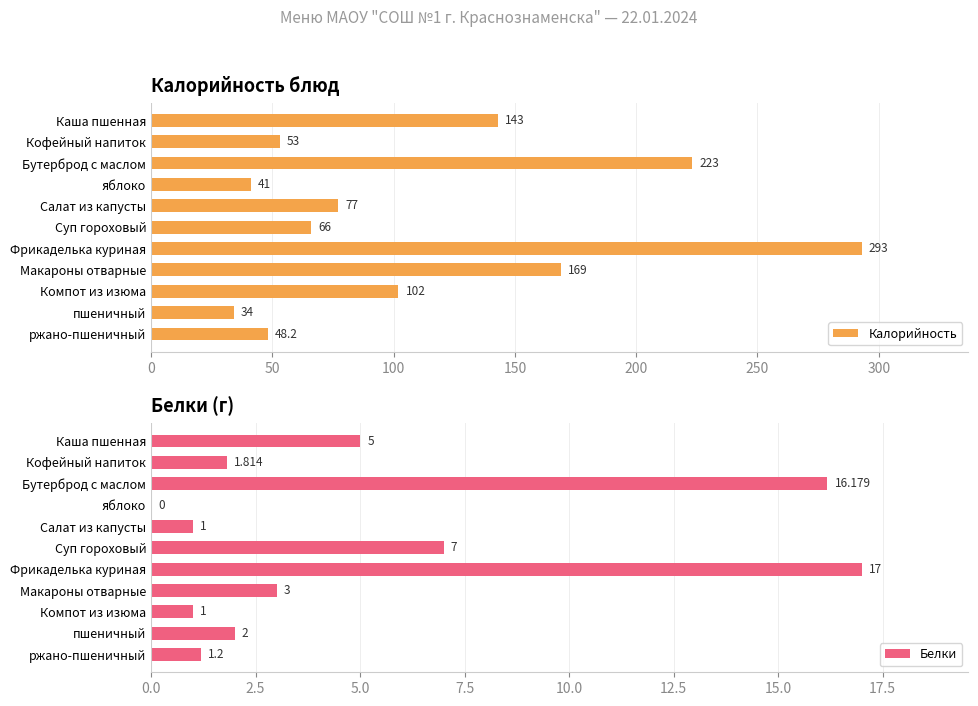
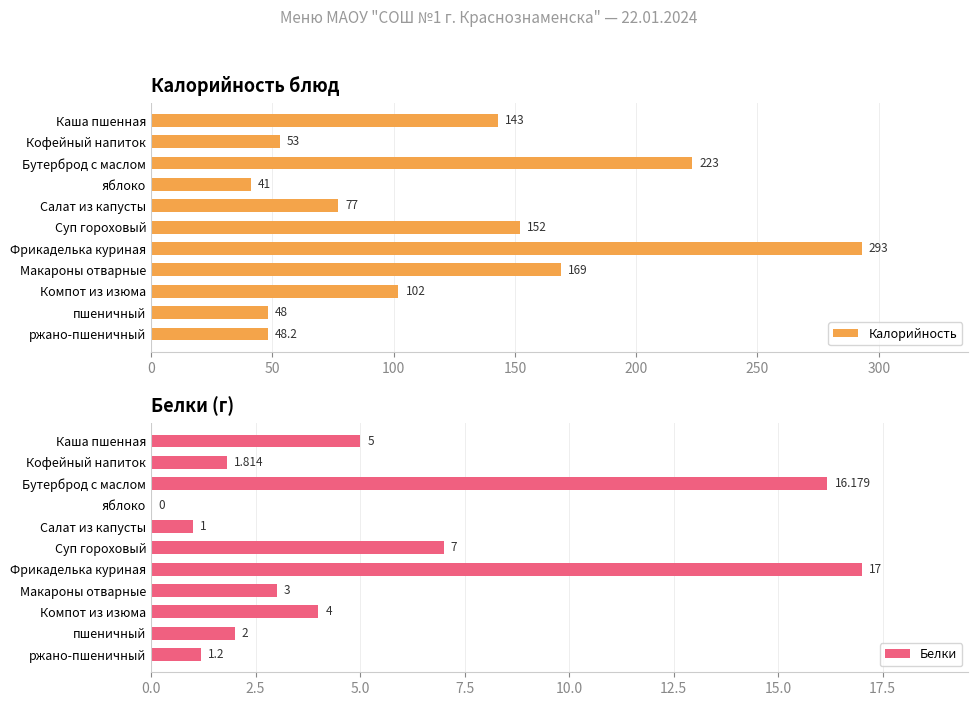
  {
    "Калорийность блюд": {
      "Каша пшенная": 143,
      "Кофейный напиток": 53,
      "Бутерброд с маслом": 223,
      "яблоко": 41,
      "Салат из капусты": 77,
-     "Суп гороховый": 66,
+     "Суп гороховый": 152,
      "Фрикаделька куриная": 293,
      "Макароны отварные": 169,
      "Компот из изюма": 102,
-     "пшеничный": 34,
+     "пшеничный": 48,
      "ржано-пшеничный": 48.2
    },
    "Белки (г)": {
      "Каша пшенная": 5,
      "Кофейный напиток": 1.814,
      "Бутерброд с маслом": 16.179,
      "яблоко": 0,
      "Салат из капусты": 1,
      "Суп гороховый": 7,
      "Фрикаделька куриная": 17,
      "Макароны отварные": 3,
-     "Компот из изюма": 1,
+     "Компот из изюма": 4,
      "пшеничный": 2,
      "ржано-пшеничный": 1.2
    }
  }
